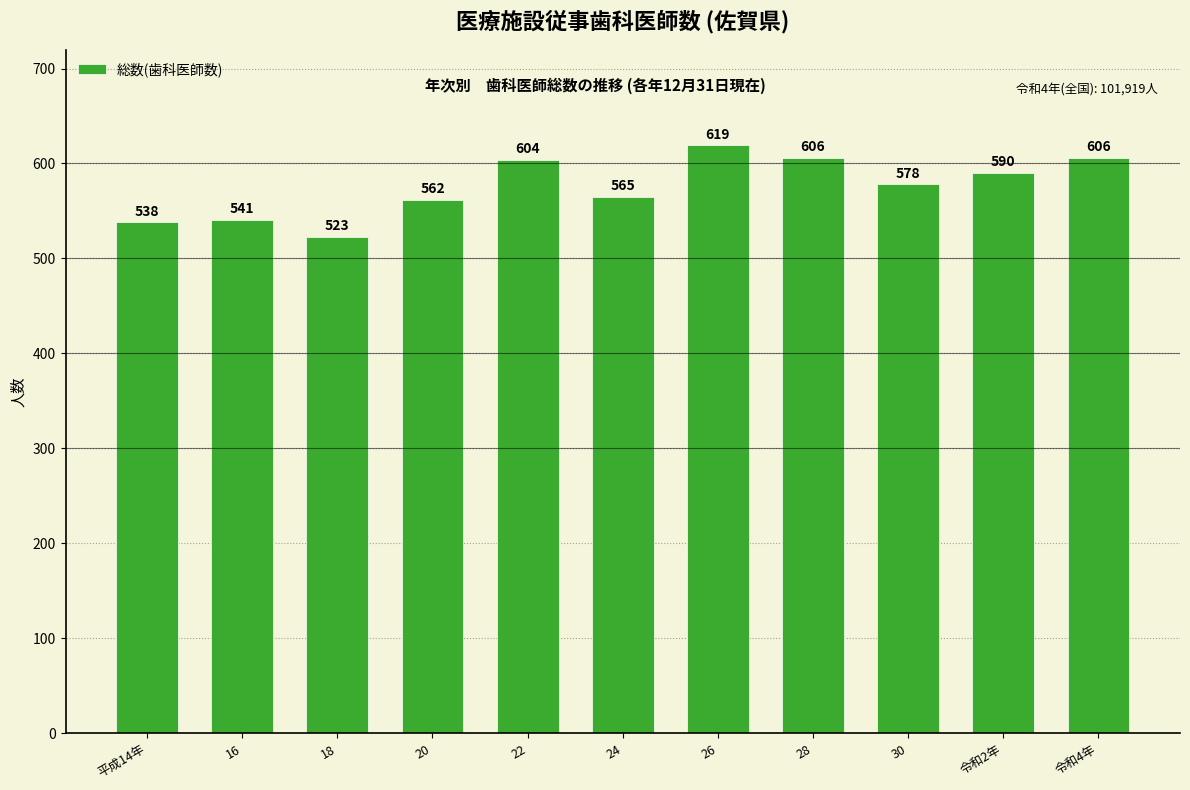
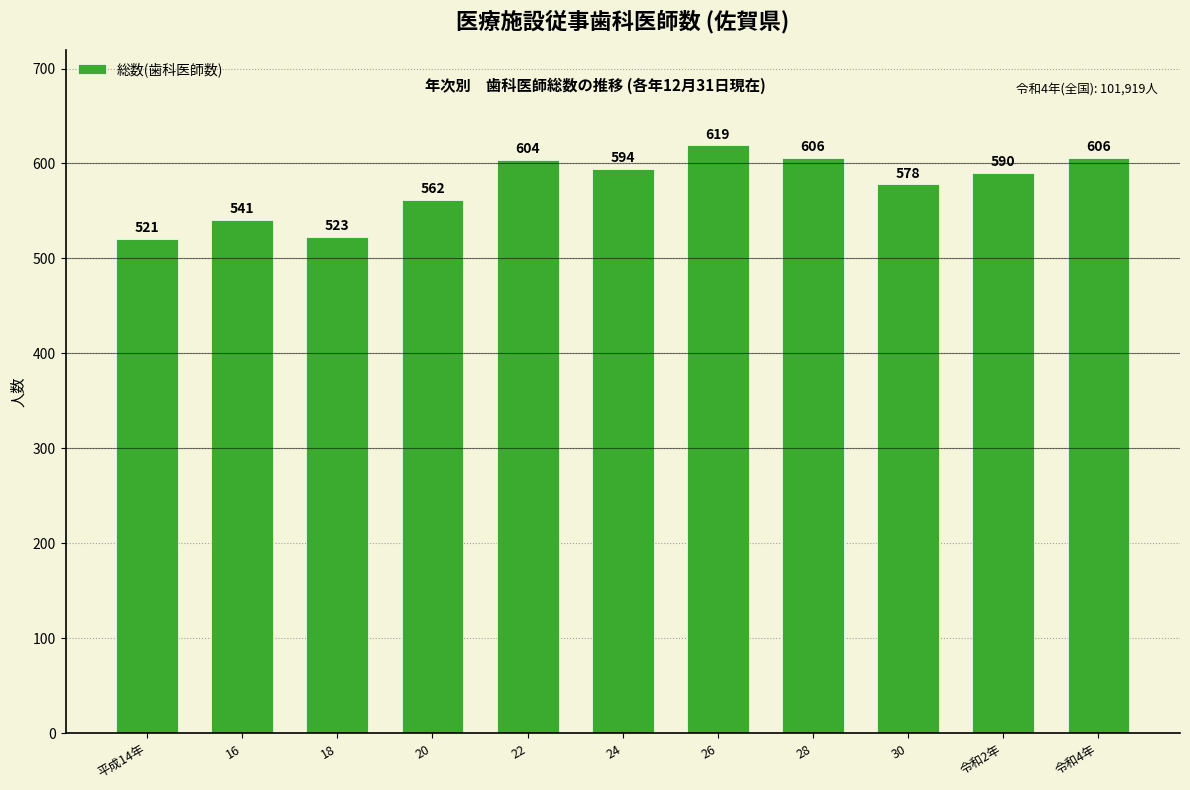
  {
-   "平成14年": 538,
+   "平成14年": 521,
    "16": 541,
    "18": 523,
    "20": 562,
    "22": 604,
-   "24": 565,
+   "24": 594,
    "26": 619,
    "28": 606,
    "30": 578,
    "令和2年": 590,
    "令和4年": 606
  }
